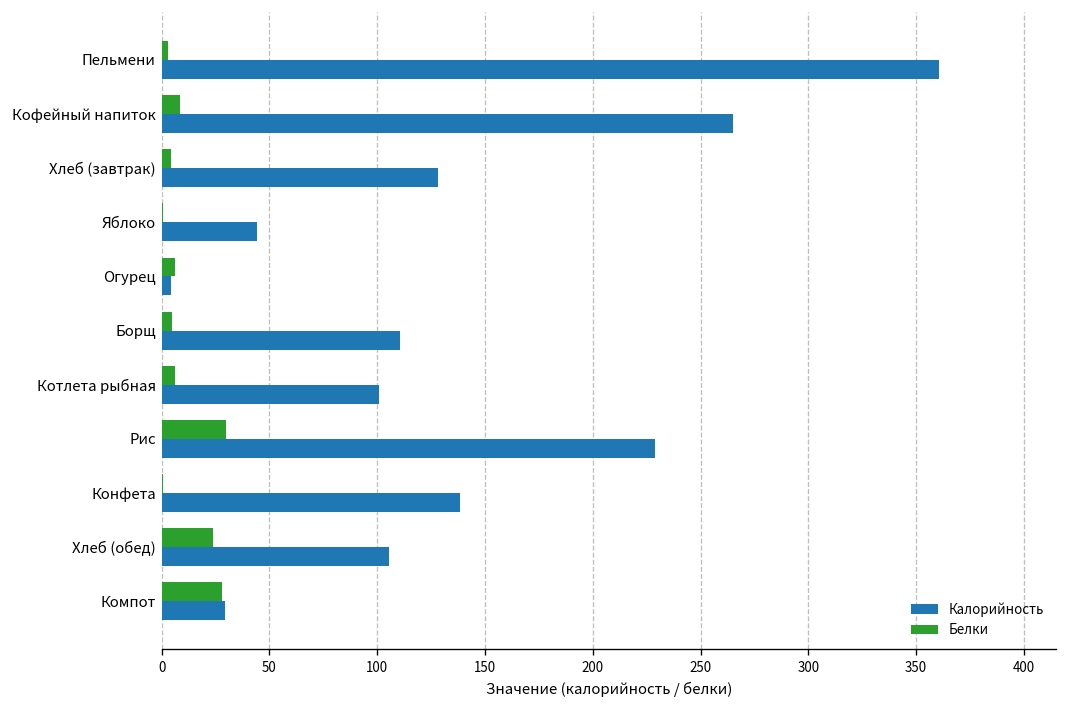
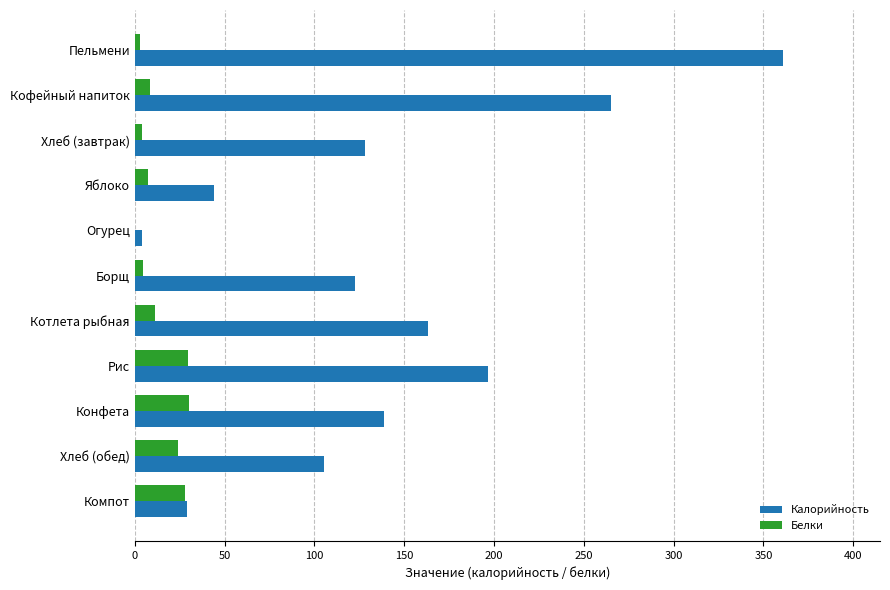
  {
    "Калорийность": {
      "Пельмени": 361,
      "Кофейный напиток": 265,
      "Хлеб (завтрак)": 128,
      "Яблоко": 44,
      "Огурец": 4,
-     "Борщ": 110,
-     "Котлета рыбная": 101,
-     "Рис": 229,
+     "Борщ": 123,
+     "Котлета рыбная": 164,
+     "Рис": 197,
      "Конфета": 139,
      "Хлеб (обед)": 106,
      "Компот": 29
    },
    "Белки": {
      "Пельмени": 3,
      "Кофейный напиток": 9,
      "Хлеб (завтрак)": 4,
-     "Яблоко": 0,
-     "Огурец": 6,
+     "Яблоко": 8,
+     "Огурец": 0,
      "Борщ": 5,
-     "Котлета рыбная": 6,
+     "Котлета рыбная": 12,
      "Рис": 30,
-     "Конфета": 1,
+     "Конфета": 30,
      "Хлеб (обед)": 24,
      "Компот": 28
    }
  }
